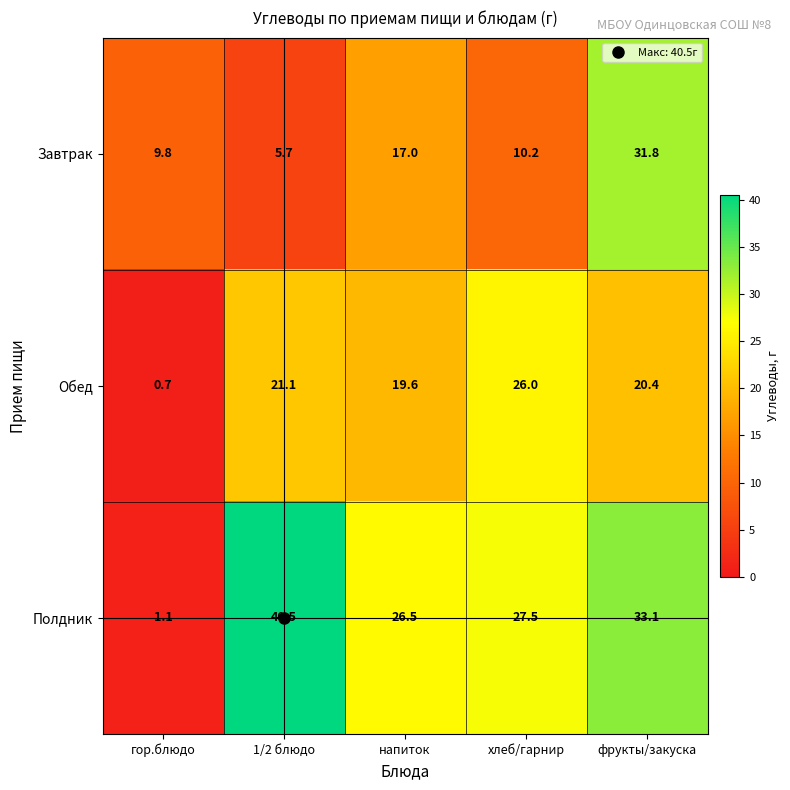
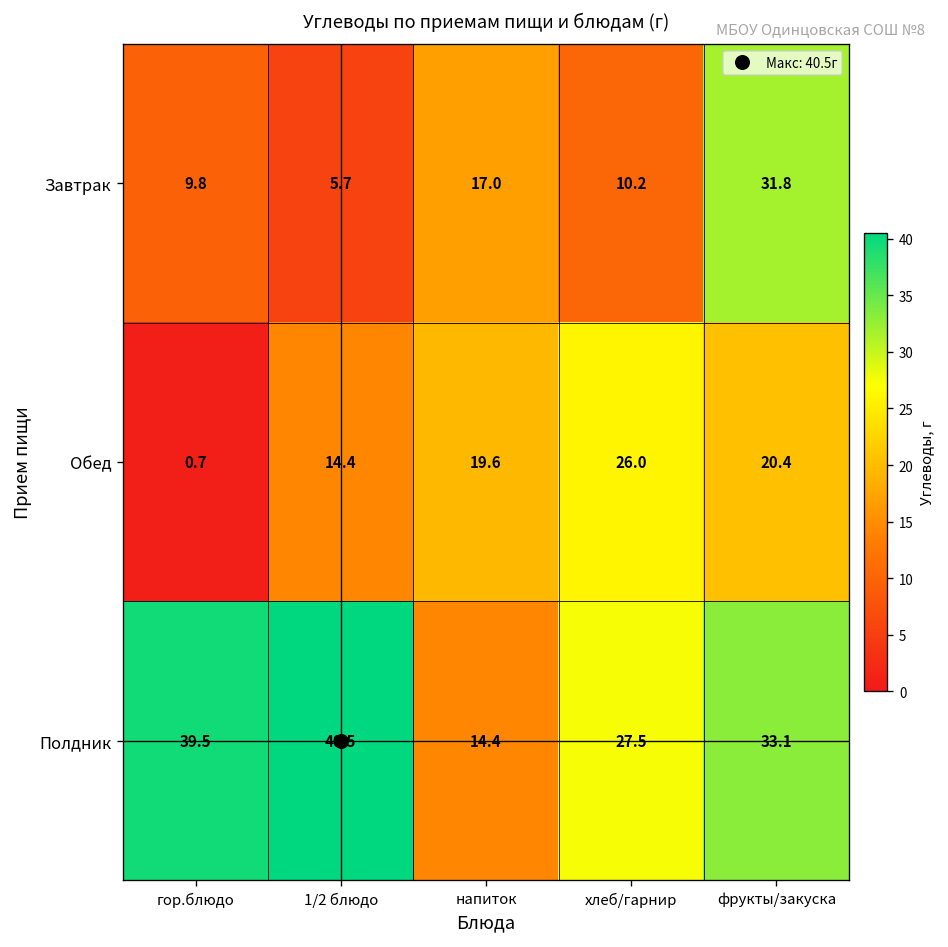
  {
    "Завтрак": {
      "гор.блюдо": 9.8,
      "1/2 блюдо": 5.7,
      "напиток": 17.0,
      "хлеб/гарнир": 10.2,
      "фрукты/закуска": 31.8
    },
    "Обед": {
      "гор.блюдо": 0.7,
-     "1/2 блюдо": 21.1,
+     "1/2 блюдо": 14.4,
      "напиток": 19.6,
      "хлеб/гарнир": 26.0,
      "фрукты/закуска": 20.4
    },
    "Полдник": {
-     "гор.блюдо": 1.1,
-     "напиток": 26.5,
+     "гор.блюдо": 39.5,
+     "напиток": 14.4,
      "хлеб/гарнир": 27.5,
      "фрукты/закуска": 33.1
    }
  }
